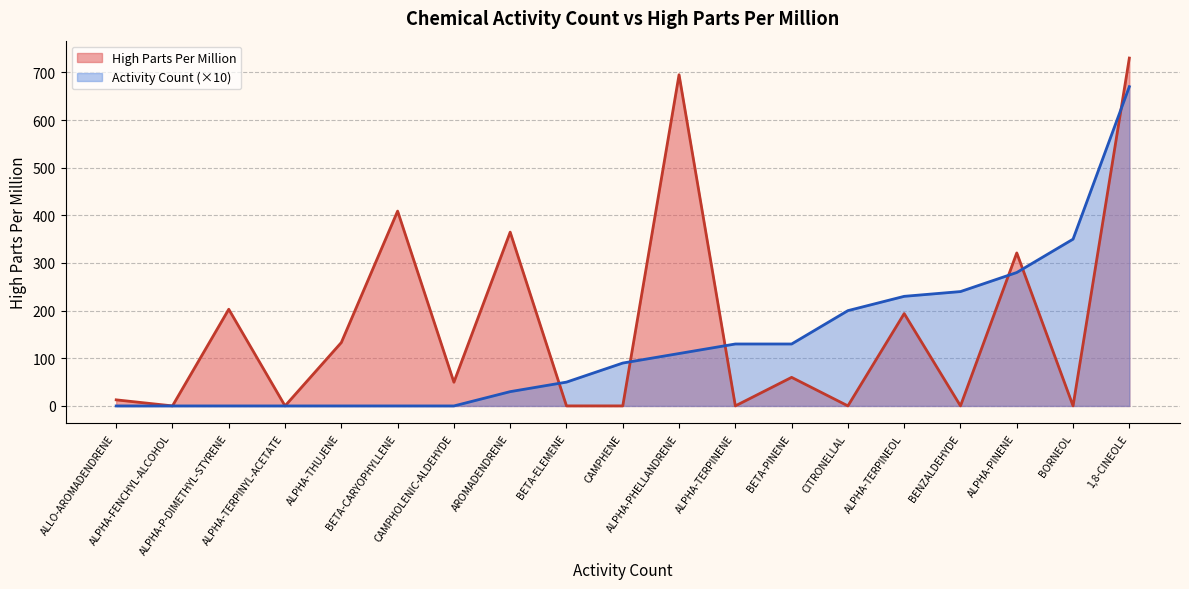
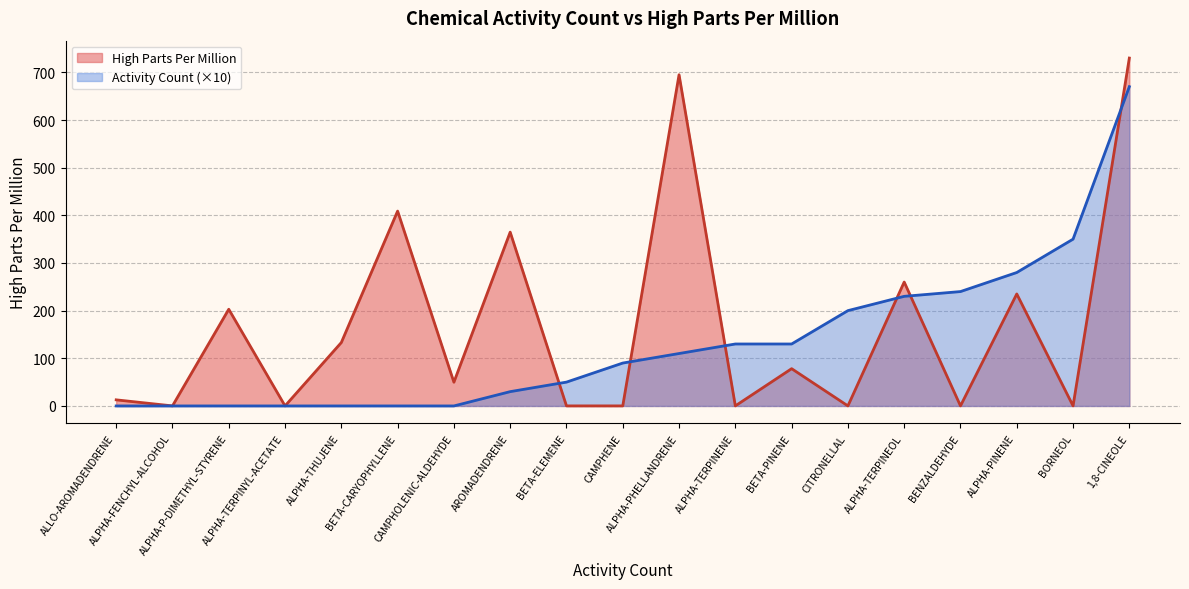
  {
    "High Parts Per Million": {
      "ALLO-AROMADENDRENE": 10,
      "ALPHA-P-DIMETHYL-STYRENE": 200,
      "ALPHA-THUJENE": 130,
      "BETA-CARYOPHYLLENE": 410,
      "CAMPHOLENIC-ALDEHYDE": 50,
      "AROMADENDRENE": 360,
      "BETA-ELEMENE": 0,
      "CAMPHENE": 0,
      "ALPHA-PHELLANDRENE": 700,
      "ALPHA-TERPINENE": 0,
-     "BETA-PINENE": 60,
+     "BETA-PINENE": 80,
      "CITRONELLAL": 0,
-     "ALPHA-TERPINEOL": 190,
+     "ALPHA-TERPINEOL": 260,
      "BENZALDEHYDE": 0,
-     "ALPHA-PINENE": 320,
+     "ALPHA-PINENE": 240,
      "BORNEOL": 0,
      "1,8-CINEOLE": 730
    },
    "Activity Count (×10)": {
      "ALLO-AROMADENDRENE": 0,
      "ALPHA-P-DIMETHYL-STYRENE": 0,
      "ALPHA-THUJENE": 0,
      "BETA-CARYOPHYLLENE": 0,
      "CAMPHOLENIC-ALDEHYDE": 0,
      "AROMADENDRENE": 30,
      "BETA-ELEMENE": 50,
      "CAMPHENE": 90,
      "ALPHA-PHELLANDRENE": 110,
      "ALPHA-TERPINENE": 130,
      "BETA-PINENE": 130,
      "CITRONELLAL": 200,
      "ALPHA-TERPINEOL": 230,
      "BENZALDEHYDE": 240,
      "ALPHA-PINENE": 280,
      "BORNEOL": 350,
      "1,8-CINEOLE": 670
    }
  }
